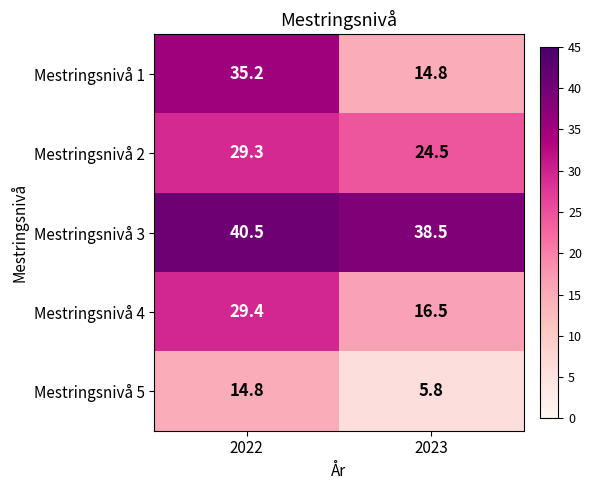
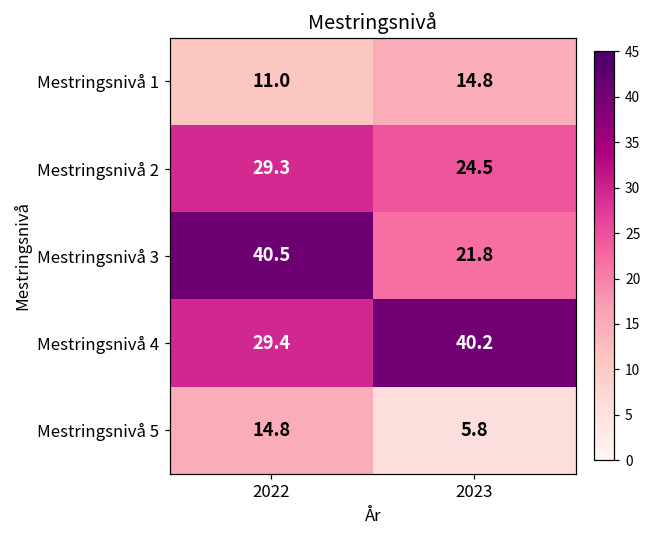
  {
    "Mestringsnivå 1": {
-     "2022": 35.2,
+     "2022": 11.0,
      "2023": 14.8
    },
    "Mestringsnivå 2": {
      "2022": 29.3,
      "2023": 24.5
    },
    "Mestringsnivå 3": {
      "2022": 40.5,
-     "2023": 38.5
+     "2023": 21.8
    },
    "Mestringsnivå 4": {
      "2022": 29.4,
-     "2023": 16.5
+     "2023": 40.2
    },
    "Mestringsnivå 5": {
      "2022": 14.8,
      "2023": 5.8
    }
  }
